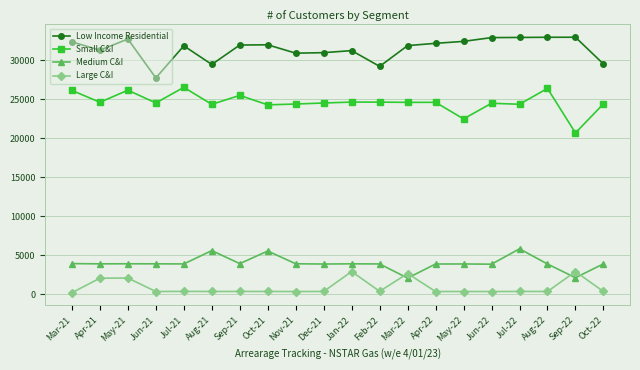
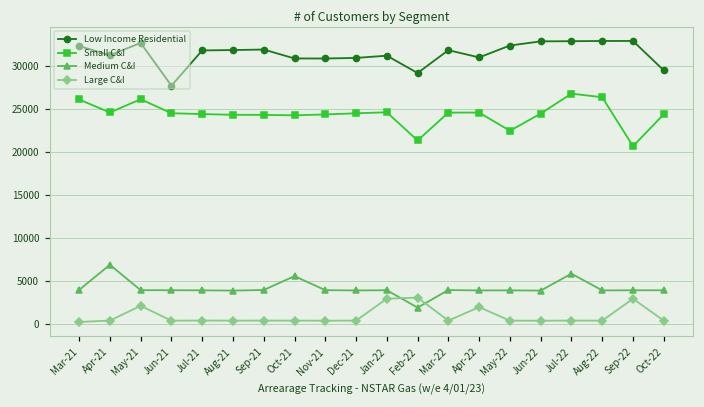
  {
    "Low Income Residential": {
      "Jul-21": 32000,
-     "Aug-21": 29000,
+     "Aug-21": 32000,
      "Sep-21": 32000,
-     "Oct-21": 32000,
+     "Oct-21": 31000,
      "Nov-21": 31000,
      "Dec-21": 31000,
      "Jan-22": 31000,
      "Feb-22": 29000,
      "Mar-22": 32000,
-     "Apr-22": 32000,
+     "Apr-22": 31000,
      "May-22": 32000,
      "Jun-22": 33000,
      "Jul-22": 33000,
      "Aug-22": 33000,
      "Sep-22": 33000,
      "Oct-22": 30000
    },
    "Small C&I": {
      "Mar-21": 26000,
      "Apr-21": 25000,
      "May-21": 26000,
      "Jun-21": 25000,
-     "Jul-21": 27000,
+     "Jul-21": 24000,
      "Aug-21": 24000,
-     "Sep-21": 26000,
+     "Sep-21": 24000,
      "Oct-21": 24000,
      "Nov-21": 24000,
      "Dec-21": 25000,
      "Jan-22": 25000,
-     "Feb-22": 25000,
+     "Feb-22": 21000,
      "Mar-22": 25000,
      "Apr-22": 25000,
      "May-22": 22000,
      "Jun-22": 25000,
-     "Jul-22": 24000,
+     "Jul-22": 27000,
      "Aug-22": 26000,
      "Sep-22": 21000,
      "Oct-22": 24000
    },
    "Medium C&I": {
      "Mar-21": 4000,
-     "Apr-21": 4000,
+     "Apr-21": 7000,
      "May-21": 4000,
      "Jun-21": 4000,
      "Jul-21": 4000,
-     "Aug-21": 6000,
+     "Aug-21": 4000,
      "Sep-21": 4000,
      "Oct-21": 6000,
      "Nov-21": 4000,
      "Dec-21": 4000,
      "Jan-22": 4000,
-     "Feb-22": 4000,
-     "Mar-22": 2000,
+     "Feb-22": 2000,
+     "Mar-22": 4000,
      "Apr-22": 4000,
      "May-22": 4000,
      "Jun-22": 4000,
      "Jul-22": 6000,
      "Aug-22": 4000,
-     "Sep-22": 2000,
+     "Sep-22": 4000,
      "Oct-22": 4000
    },
    "Large C&I": {
      "Mar-21": 0,
-     "Apr-21": 2000,
+     "Apr-21": 0,
      "May-21": 2000,
      "Jun-21": 0,
      "Jul-21": 0,
      "Aug-21": 0,
      "Sep-21": 0,
      "Oct-21": 0,
      "Nov-21": 0,
      "Dec-21": 0,
      "Jan-22": 3000,
-     "Feb-22": 0,
-     "Mar-22": 3000,
-     "Apr-22": 0,
+     "Feb-22": 3000,
+     "Mar-22": 0,
+     "Apr-22": 2000,
      "May-22": 0,
      "Jun-22": 0,
      "Jul-22": 0,
      "Aug-22": 0,
      "Sep-22": 3000,
      "Oct-22": 0
    }
  }
